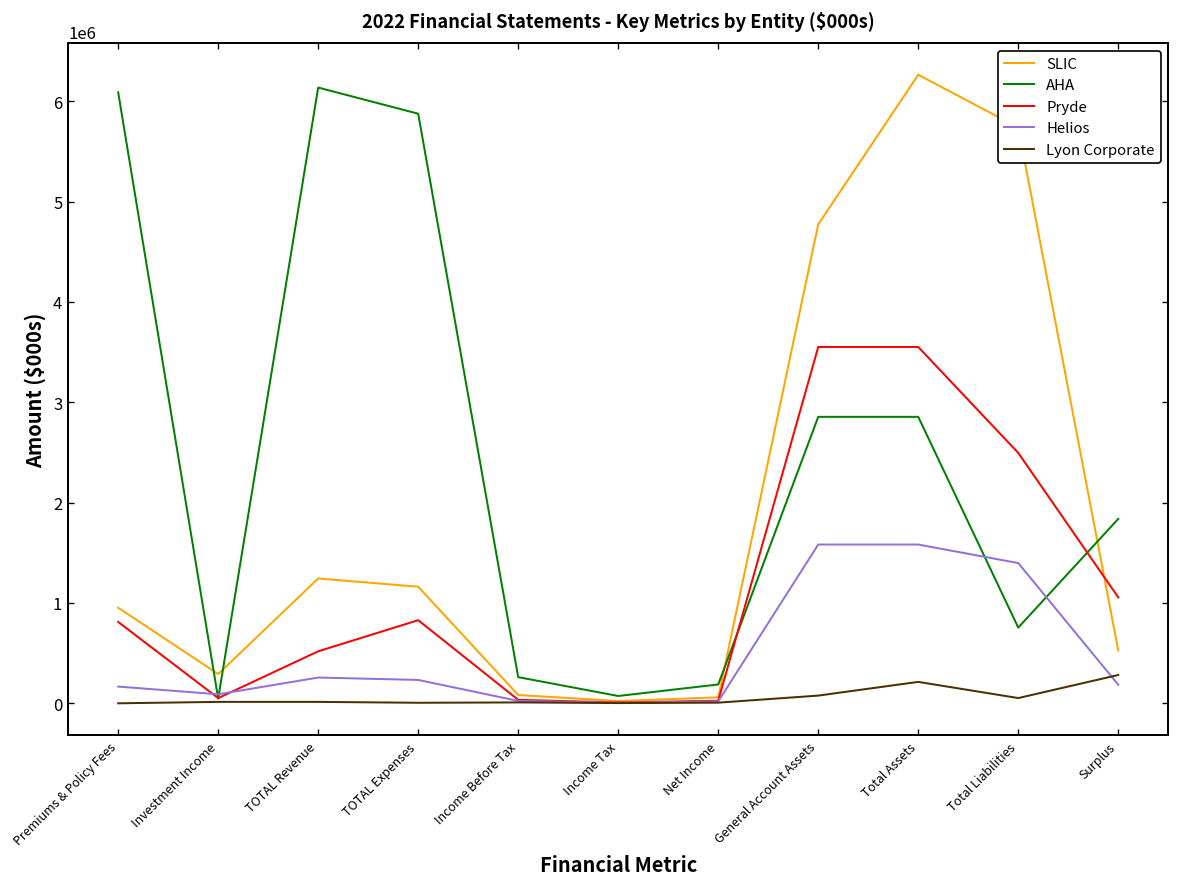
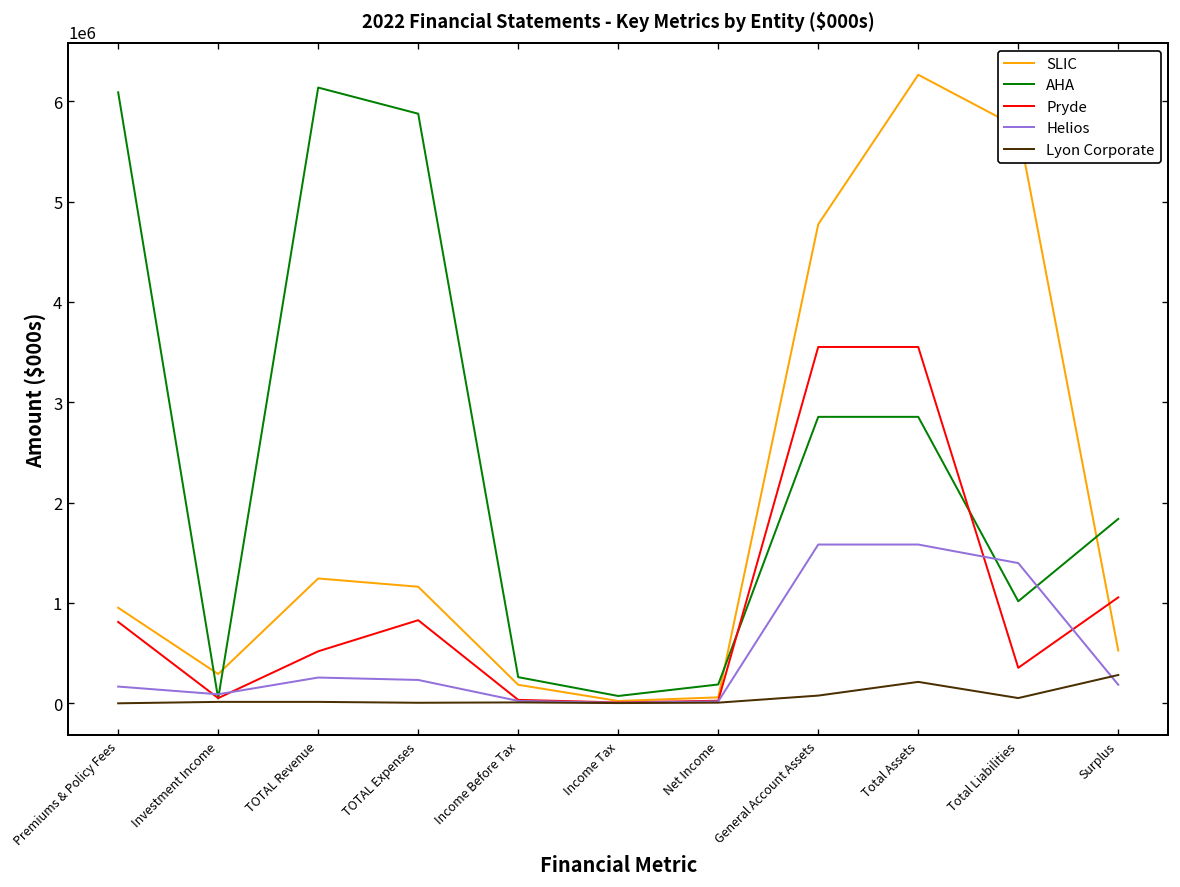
  {
    "SLIC": {
      "Premiums & Policy Fees": 1000000,
      "Investment Income": 300000,
      "TOTAL Revenue": 1200000,
      "TOTAL Expenses": 1200000,
-     "Income Before Tax": 100000,
+     "Income Before Tax": 200000,
      "Net Income": 100000,
      "General Account Assets": 4800000,
      "Total Assets": 6300000,
      "Surplus": 500000
    },
    "AHA": {
      "Premiums & Policy Fees": 6100000,
      "TOTAL Revenue": 6100000,
      "TOTAL Expenses": 5900000,
      "Income Before Tax": 300000,
      "Income Tax": 100000,
      "Net Income": 200000,
      "General Account Assets": 2900000,
      "Total Assets": 2900000,
-     "Total Liabilities": 800000,
+     "Total Liabilities": 1000000,
      "Surplus": 1800000
    },
    "Pryde": {
      "Premiums & Policy Fees": 800000,
      "TOTAL Revenue": 500000,
      "TOTAL Expenses": 800000,
      "General Account Assets": 3600000,
      "Total Assets": 3600000,
-     "Total Liabilities": 2500000,
+     "Total Liabilities": 400000,
      "Surplus": 1100000
    },
    "Helios": {
      "Premiums & Policy Fees": 200000,
      "Investment Income": 100000,
      "TOTAL Revenue": 300000,
      "TOTAL Expenses": 200000,
      "General Account Assets": 1600000,
      "Total Assets": 1600000,
      "Total Liabilities": 1400000,
      "Surplus": 200000
    },
    "Lyon Corporate": {
      "Premiums & Policy Fees": 0,
      "Investment Income": 0,
      "TOTAL Revenue": 0,
      "TOTAL Expenses": 0,
      "General Account Assets": 100000,
      "Total Assets": 200000,
      "Total Liabilities": 100000,
      "Surplus": 300000
    }
  }
